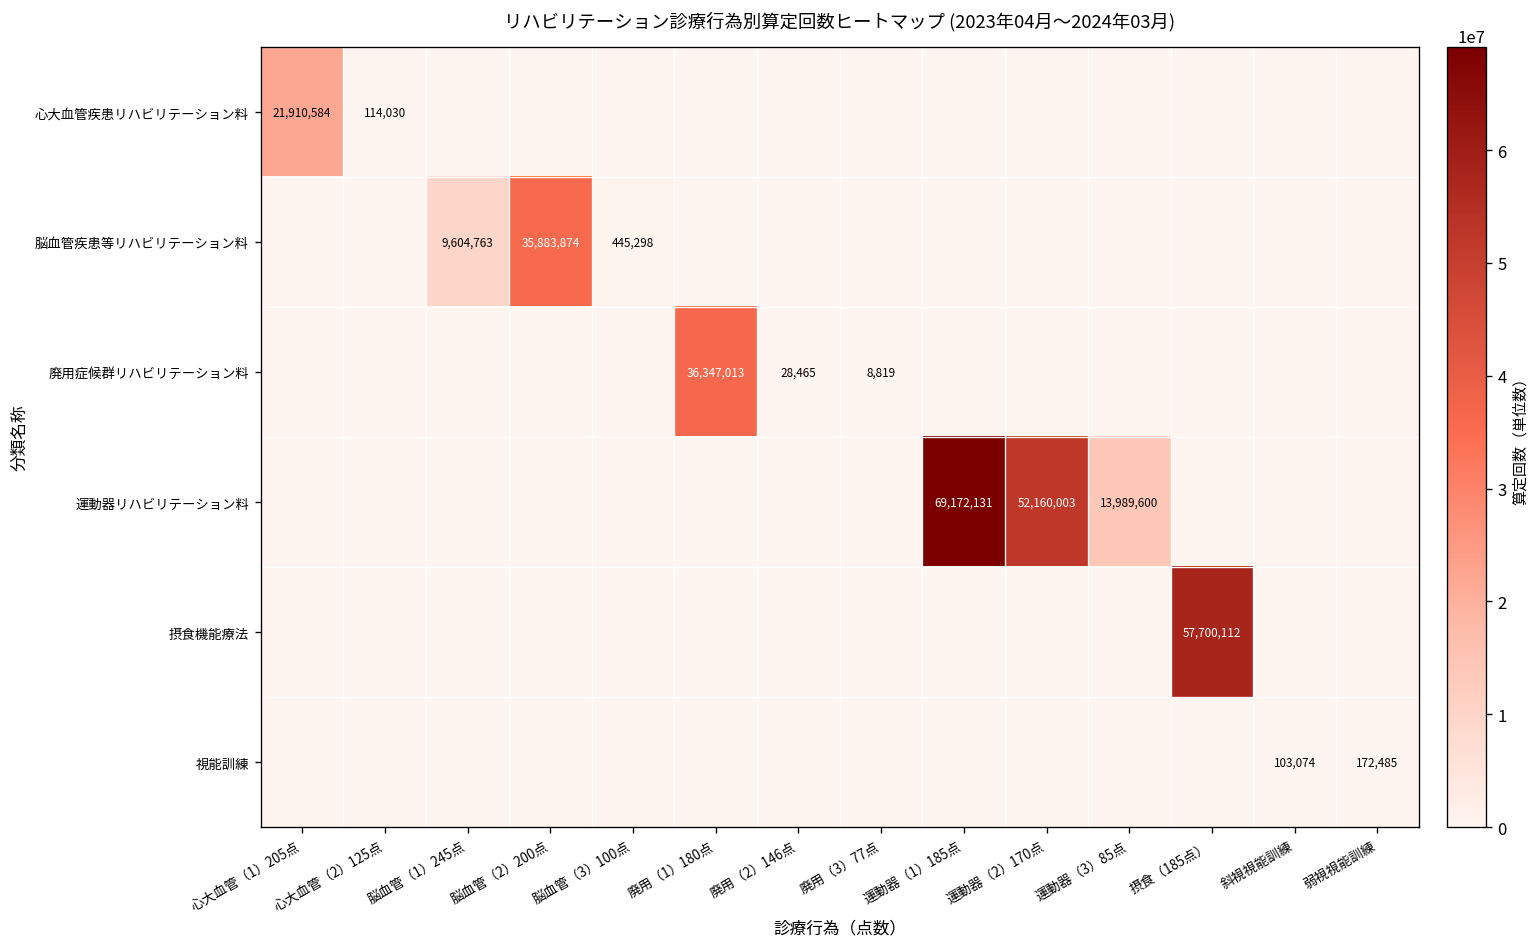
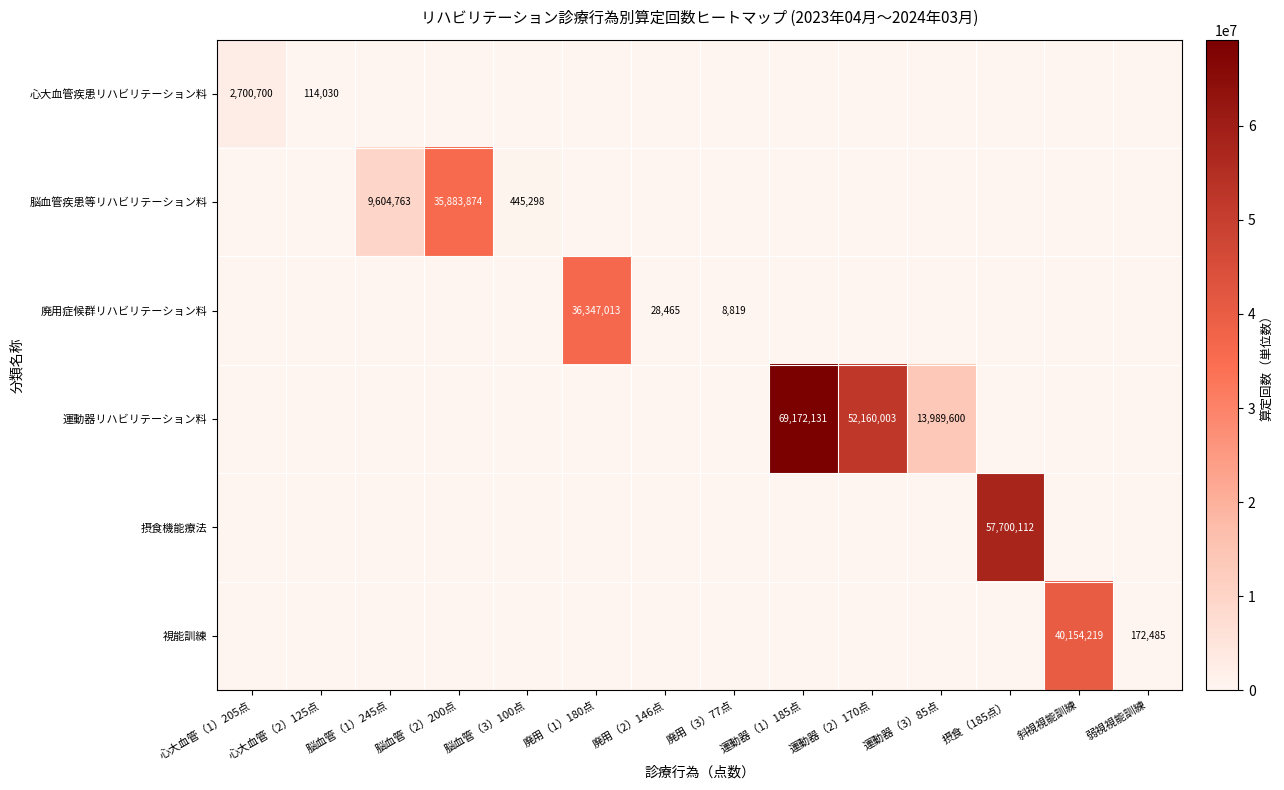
  {
    "心大血管疾患リハビリテーション料": {
-     "心大血管（1）205点": "21,910,584",
+     "心大血管（1）205点": "2,700,700",
      "心大血管（2）125点": "114,030"
    },
    "脳血管疾患等リハビリテーション料": {
      "脳血管（1）245点": "9,604,763",
      "脳血管（2）200点": "35,883,874",
      "脳血管（3）100点": "445,298"
    },
    "廃用症候群リハビリテーション料": {
      "廃用（1）180点": "36,347,013",
      "廃用（2）146点": "28,465",
      "廃用（3）77点": "8,819"
    },
    "運動器リハビリテーション料": {
      "運動器（1）185点": "69,172,131",
      "運動器（2）170点": "52,160,003",
      "運動器（3）85点": "13,989,600"
    },
    "摂食機能療法": {
      "摂食（185点）": "57,700,112"
    },
    "視能訓練": {
-     "斜視視能訓練": "103,074",
+     "斜視視能訓練": "40,154,219",
      "弱視視能訓練": "172,485"
    }
  }
